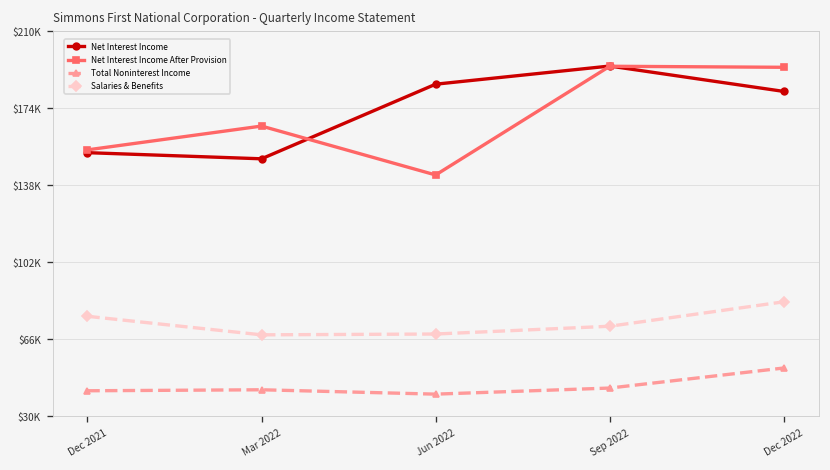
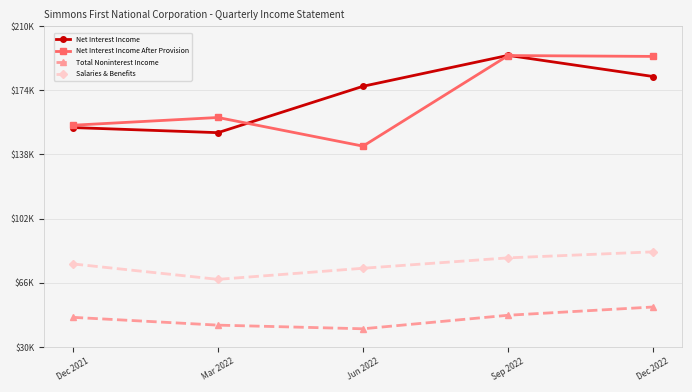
  {
    "Net Interest Income": {
      "Mar 2022": "$150000",
-     "Jun 2022": "$185000",
+     "Jun 2022": "$176000",
      "Dec 2022": "$182000"
    },
    "Net Interest Income After Provision": {
-     "Mar 2022": "$166000",
+     "Mar 2022": "$159000",
      "Jun 2022": "$143000",
      "Dec 2022": "$193000"
    },
    "Total Noninterest Income": {
-     "Dec 2021": "$42000",
+     "Dec 2021": "$47000",
      "Mar 2022": "$42000",
      "Jun 2022": "$40000",
-     "Sep 2022": "$43000",
+     "Sep 2022": "$48000",
      "Dec 2022": "$52000"
    },
    "Salaries & Benefits": {
      "Dec 2021": "$77000",
      "Mar 2022": "$68000",
-     "Jun 2022": "$68000",
-     "Sep 2022": "$72000",
+     "Jun 2022": "$74000",
+     "Sep 2022": "$80000",
      "Dec 2022": "$83000"
    }
  }
